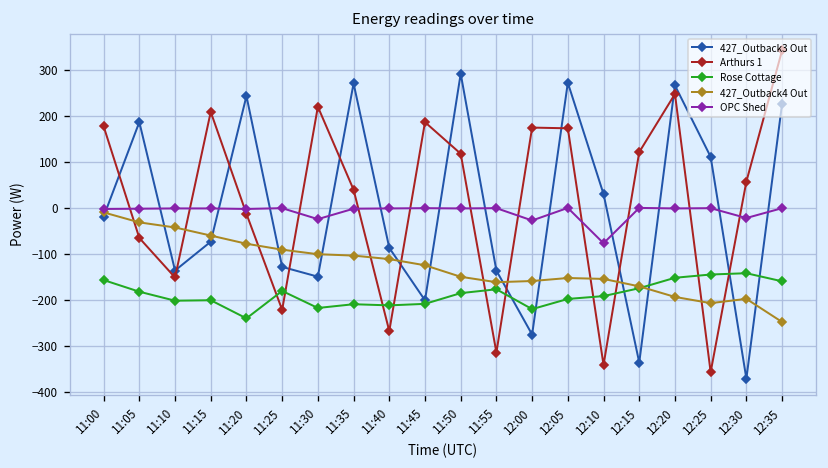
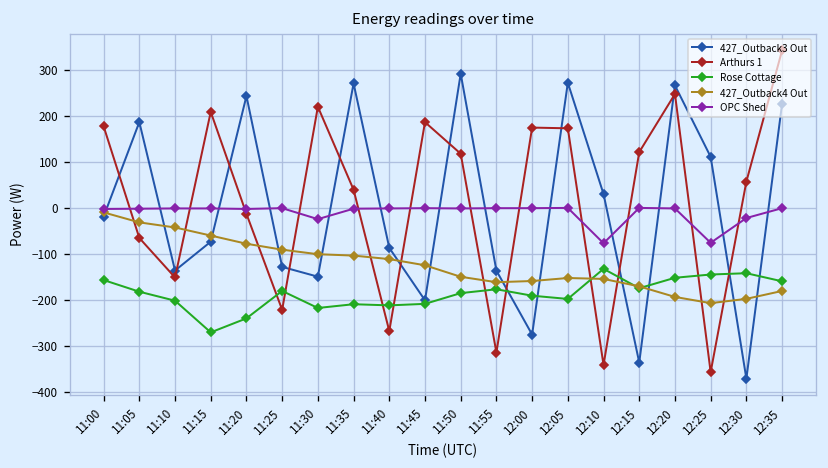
  {
    "427_Outback3 Out": {
      "11:00": -20,
      "11:05": 190,
      "11:10": -140,
      "11:15": -70,
      "11:20": 240,
      "11:25": -130,
      "11:30": -150,
      "11:35": 270,
      "11:40": -90,
      "11:45": -200,
      "11:50": 290,
      "11:55": -140,
      "12:00": -280,
      "12:05": 270,
      "12:10": 30,
      "12:15": -340,
      "12:20": 270,
      "12:25": 110,
      "12:30": -370
    },
    "Arthurs 1": {
      "11:00": 180,
      "11:05": -70,
      "11:10": -150,
      "11:15": 210,
      "11:20": -10,
      "11:25": -220,
      "11:30": 220,
      "11:35": 40,
      "11:40": -270,
      "11:45": 190,
      "11:50": 120,
      "11:55": -310,
      "12:00": 170,
      "12:05": 170,
      "12:10": -340,
      "12:15": 120,
      "12:20": 250,
      "12:25": -360,
      "12:30": 60
    },
    "Rose Cottage": {
      "11:00": -160,
      "11:05": -180,
      "11:10": -200,
-     "11:15": -200,
+     "11:15": -270,
      "11:20": -240,
      "11:25": -180,
      "11:30": -220,
      "11:35": -210,
      "11:40": -210,
      "11:45": -210,
      "11:50": -190,
      "11:55": -180,
-     "12:00": -220,
+     "12:00": -190,
      "12:05": -200,
-     "12:10": -190,
+     "12:10": -130,
      "12:20": -150,
      "12:25": -150,
      "12:30": -140,
      "12:35": -160
    },
    "427_Outback4 Out": {
      "11:00": -10,
      "11:05": -30,
      "11:10": -40,
      "11:15": -60,
      "11:20": -80,
      "11:25": -90,
      "11:30": -100,
      "11:35": -100,
      "11:40": -110,
      "11:45": -130,
      "11:50": -150,
      "11:55": -160,
      "12:00": -160,
      "12:05": -150,
      "12:10": -150,
      "12:20": -190,
      "12:25": -210,
      "12:30": -200,
-     "12:35": -250
+     "12:35": -180
    },
    "OPC Shed": {
      "11:00": 0,
      "11:05": 0,
      "11:10": 0,
      "11:15": 0,
      "11:20": 0,
      "11:25": 0,
      "11:30": -20,
      "11:35": 0,
      "11:40": 0,
      "11:45": 0,
      "11:50": 0,
      "11:55": 0,
-     "12:00": -30,
+     "12:00": 0,
      "12:05": 0,
      "12:10": -80,
      "12:15": 0,
      "12:20": 0,
-     "12:25": 0,
+     "12:25": -80,
      "12:30": -20,
      "12:35": 0
    }
  }
